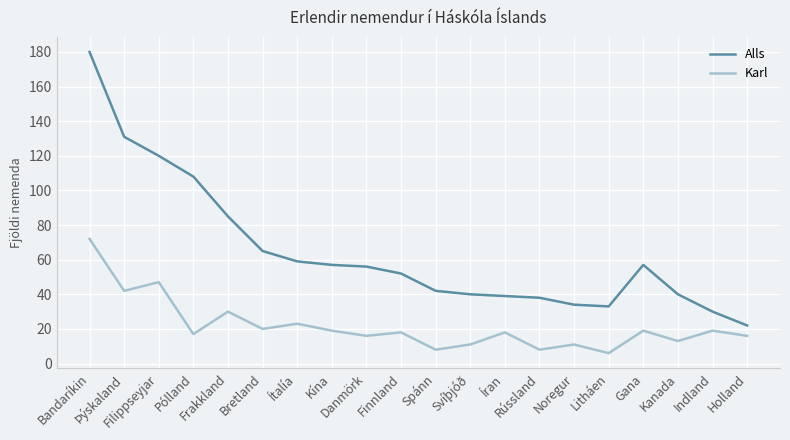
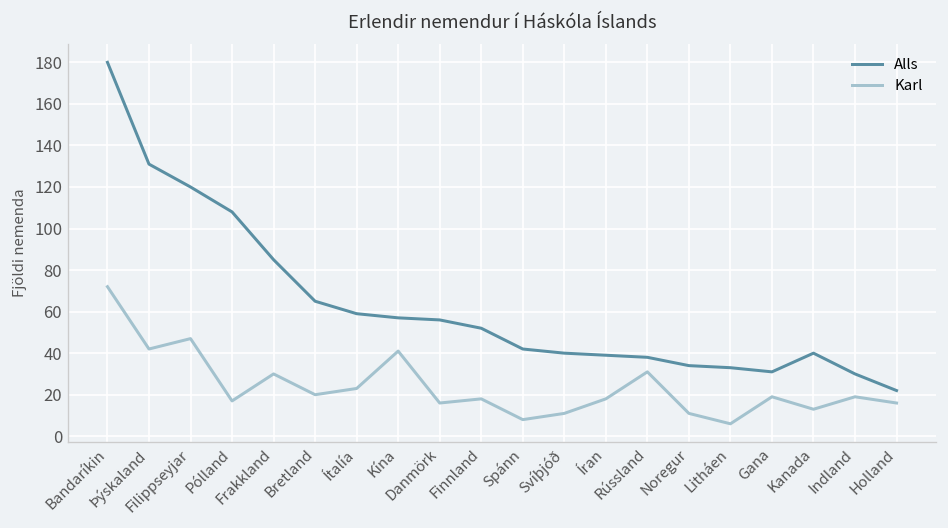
  {
    "Alls": {
      "Bandaríkin": 180,
      "Þýskaland": 131,
      "Filippseyjar": 120,
      "Pólland": 108,
      "Frakkland": 85,
      "Bretland": 65,
      "Ítalía": 59,
      "Kína": 57,
      "Danmörk": 56,
      "Finnland": 52,
      "Spánn": 42,
      "Svíþjóð": 40,
      "Íran": 39,
      "Rússland": 38,
      "Noregur": 34,
      "Litháen": 33,
-     "Gana": 57,
+     "Gana": 31,
      "Kanada": 40,
      "Indland": 30,
      "Holland": 22
    },
    "Karl": {
      "Bandaríkin": 72,
      "Þýskaland": 42,
      "Filippseyjar": 47,
      "Pólland": 17,
      "Frakkland": 30,
      "Bretland": 20,
      "Ítalía": 23,
-     "Kína": 19,
+     "Kína": 41,
      "Danmörk": 16,
      "Finnland": 18,
      "Spánn": 8,
      "Svíþjóð": 11,
      "Íran": 18,
-     "Rússland": 8,
+     "Rússland": 31,
      "Noregur": 11,
      "Litháen": 6,
      "Gana": 19,
      "Kanada": 13,
      "Indland": 19,
      "Holland": 16
    }
  }
